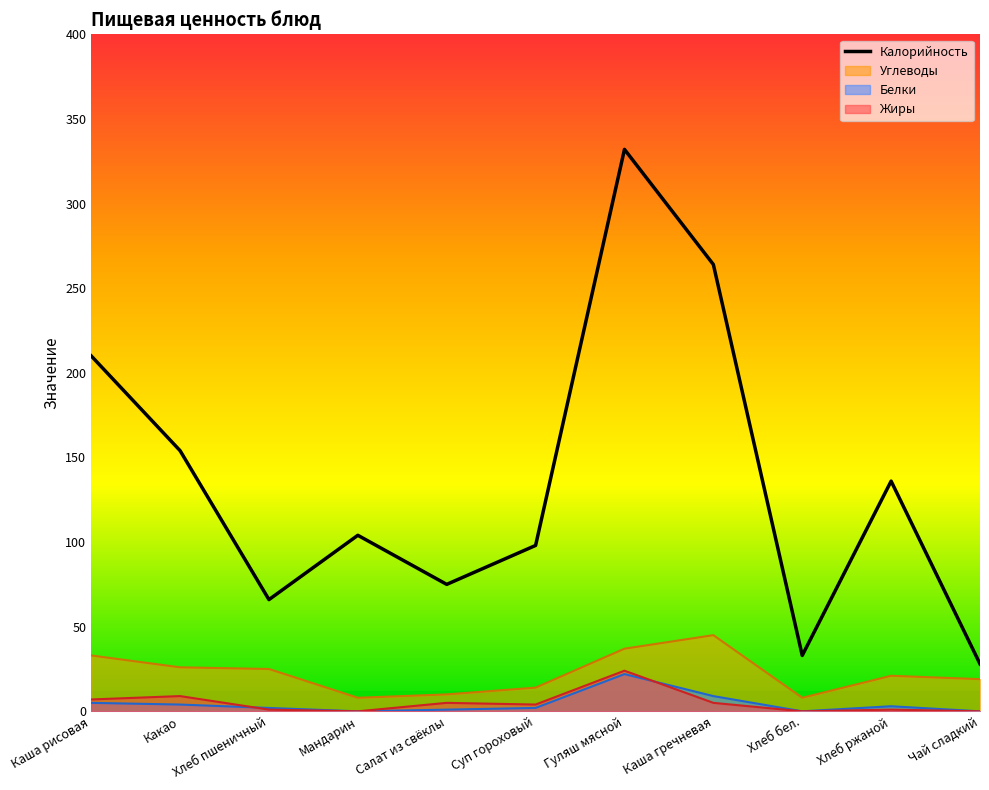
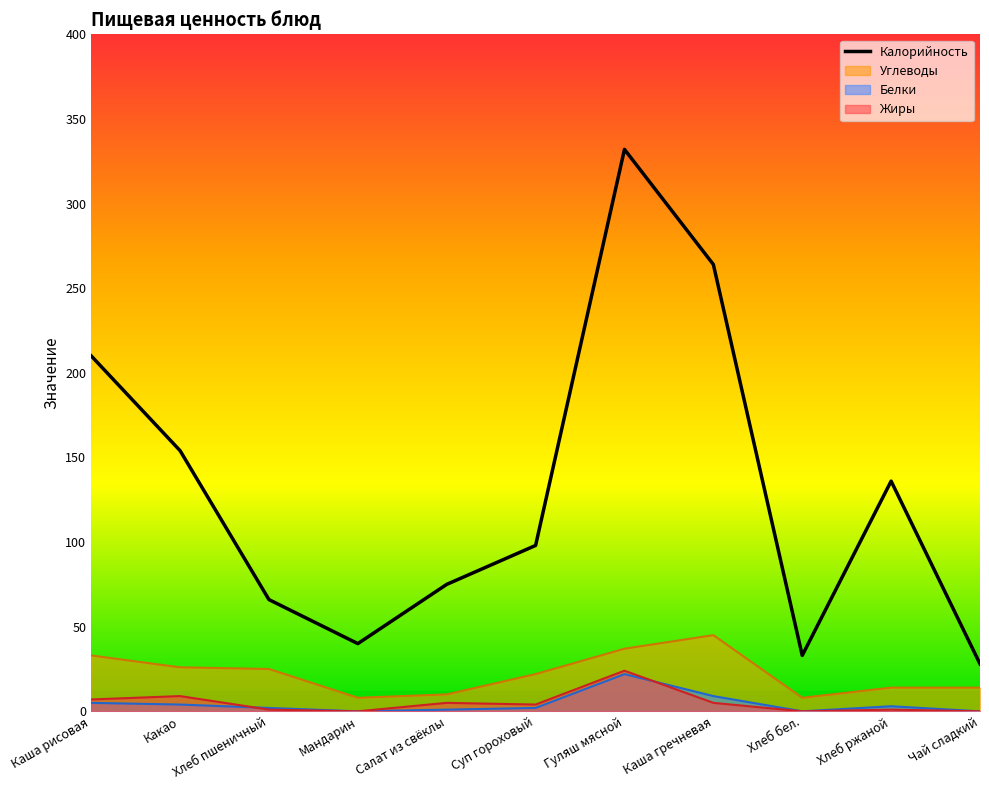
  {
    "Калорийность": {
      "Каша рисовая": 210,
      "Какао": 154,
      "Хлеб пшеничный": 66,
-     "Мандарин": 104,
+     "Мандарин": 40,
      "Салат из свёклы": 75,
      "Суп гороховый": 98,
      "Гуляш мясной": 332,
      "Каша гречневая": 264,
      "Хлеб бел.": 33,
      "Хлеб ржаной": 136,
      "Чай сладкий": 28
    },
    "Углеводы": {
      "Каша рисовая": 33,
      "Какао": 26,
      "Хлеб пшеничный": 25,
-     "Суп гороховый": 14,
+     "Суп гороховый": 22,
      "Гуляш мясной": 37,
      "Каша гречневая": 45,
-     "Хлеб ржаной": 21,
-     "Чай сладкий": 19
+     "Хлеб ржаной": 14,
+     "Чай сладкий": 14
    },
    "Белки": {
      "Гуляш мясной": 22
    },
    "Жиры": {
      "Гуляш мясной": 24
    }
  }
